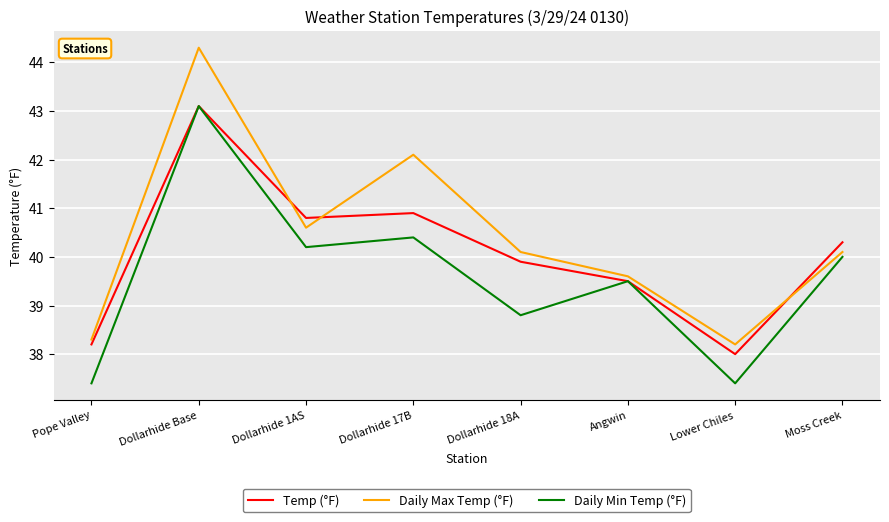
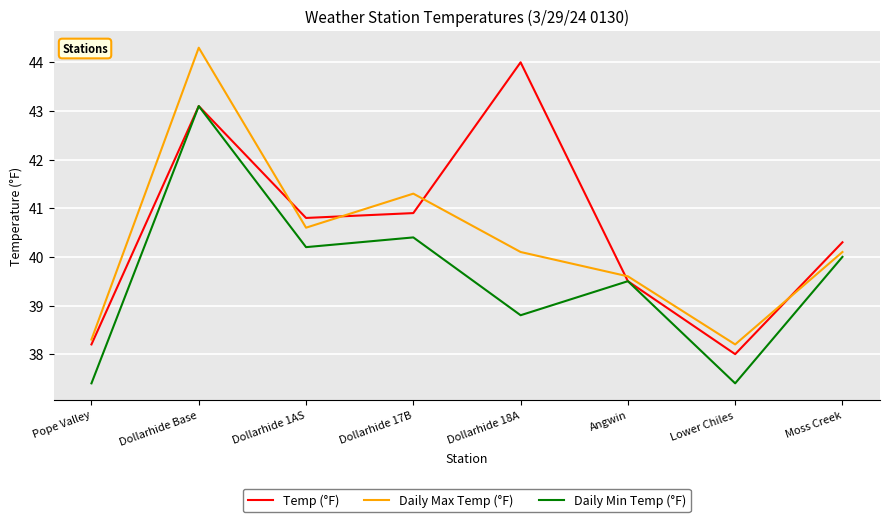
  {
    "Temp (°F)": {
      "Pope Valley": 38.2,
      "Dollarhide 1AS": 40.8,
      "Dollarhide 17B": 40.9,
-     "Dollarhide 18A": 39.9,
+     "Dollarhide 18A": 44.0,
      "Lower Chiles": 38.0,
      "Moss Creek": 40.3
    },
    "Daily Max Temp (°F)": {
      "Pope Valley": 38.3,
      "Dollarhide Base": 44.3,
      "Dollarhide 1AS": 40.6,
-     "Dollarhide 17B": 42.1,
+     "Dollarhide 17B": 41.3,
      "Dollarhide 18A": 40.1,
      "Angwin": 39.6,
      "Lower Chiles": 38.2,
      "Moss Creek": 40.1
    },
    "Daily Min Temp (°F)": {
      "Pope Valley": 37.4,
      "Dollarhide 1AS": 40.2,
      "Dollarhide 17B": 40.4,
      "Dollarhide 18A": 38.8,
      "Lower Chiles": 37.4,
      "Moss Creek": 40.0
    }
  }
